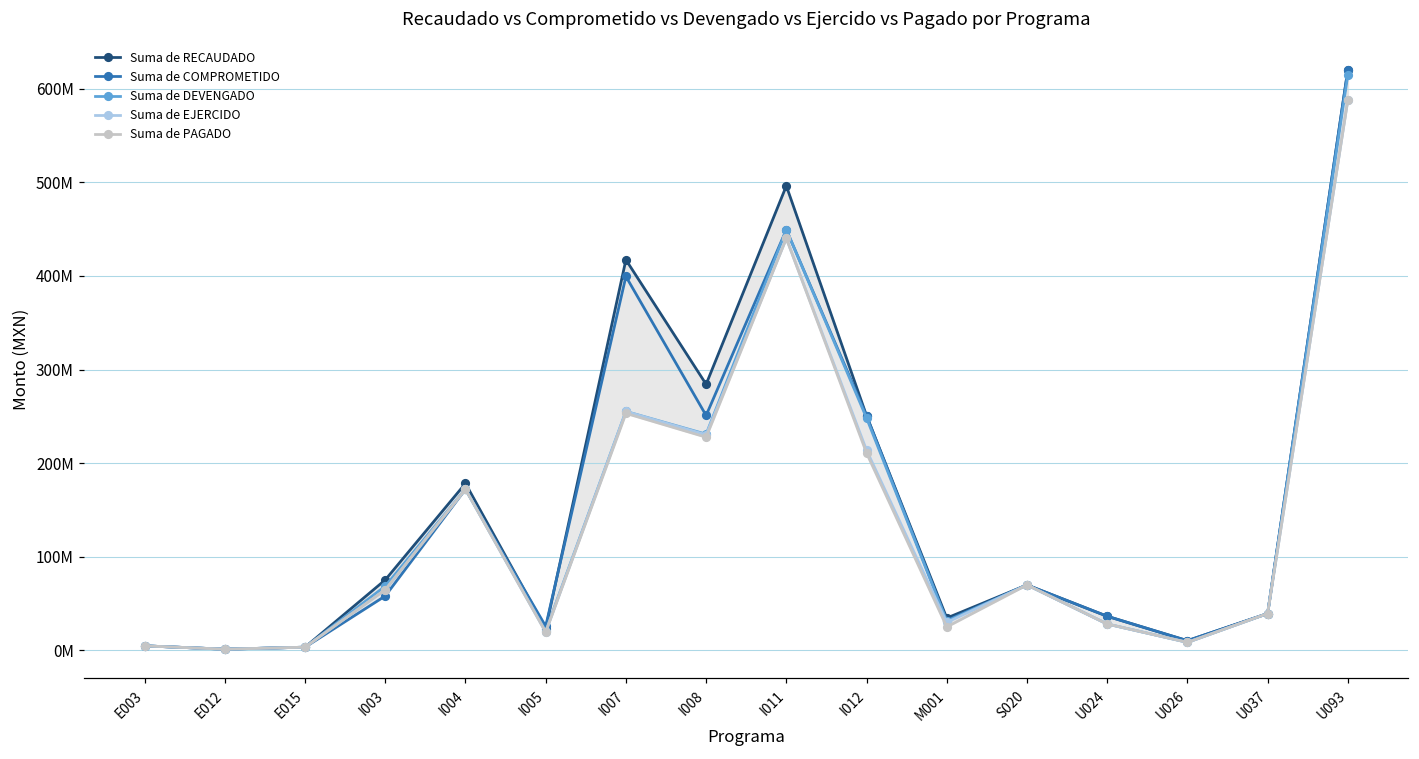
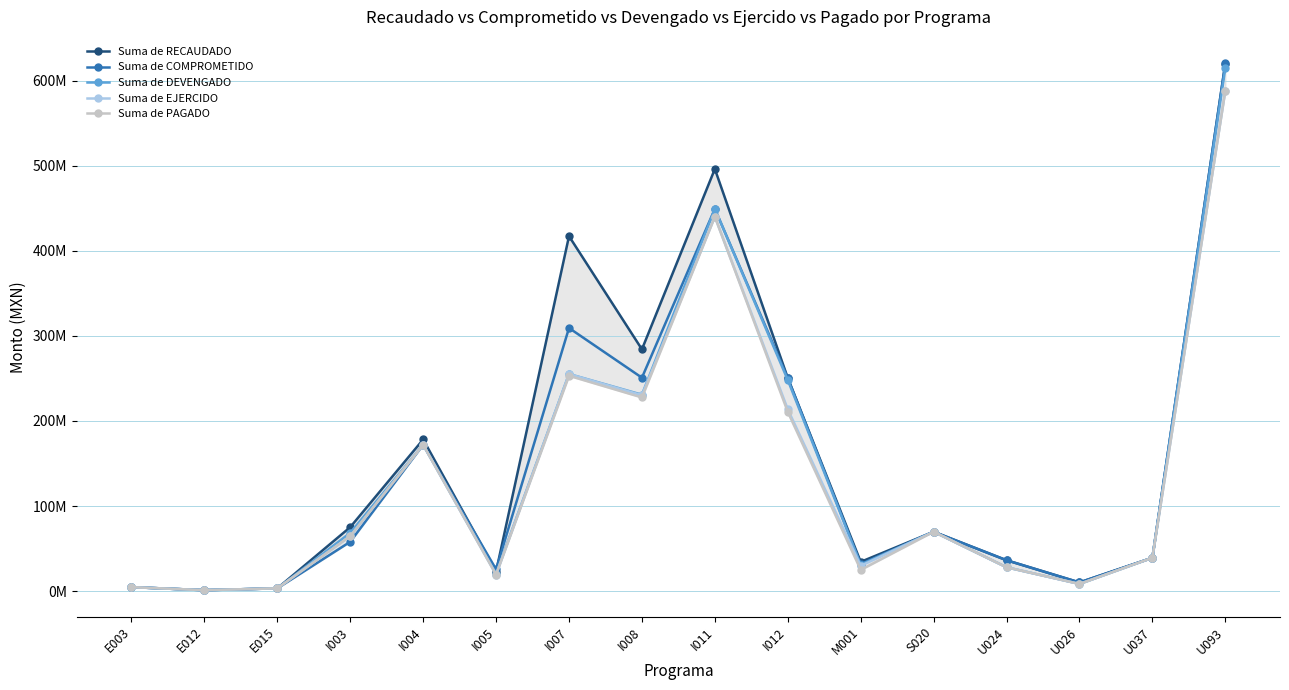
  {
    "Suma de COMPROMETIDO": {
      "I003": 60000000,
-     "I007": 400000000,
+     "I007": 310000000,
      "I008": 250000000
    },
    "Suma de DEVENGADO": {
      "I003": 70000000,
      "U093": 610000000
    }
  }
